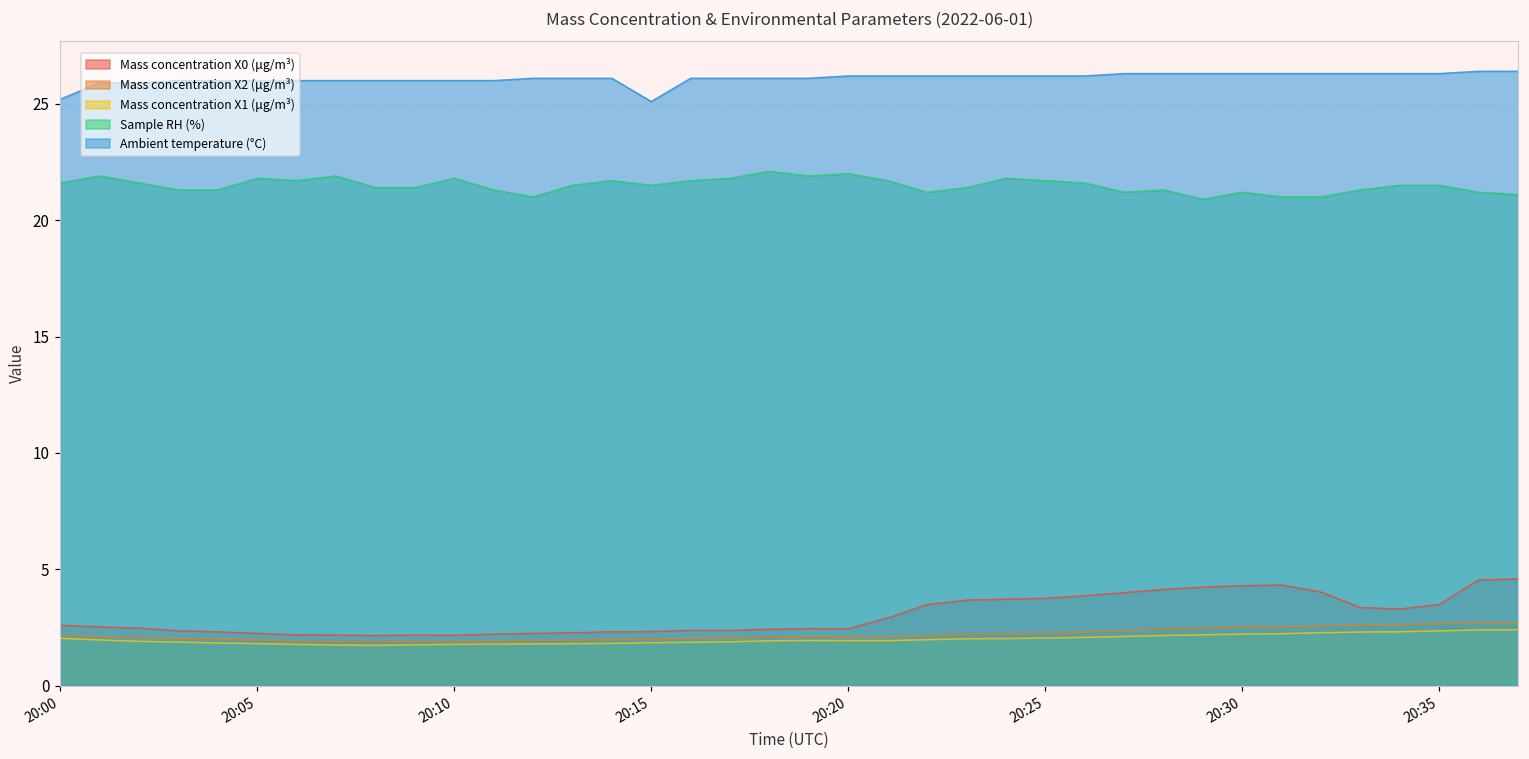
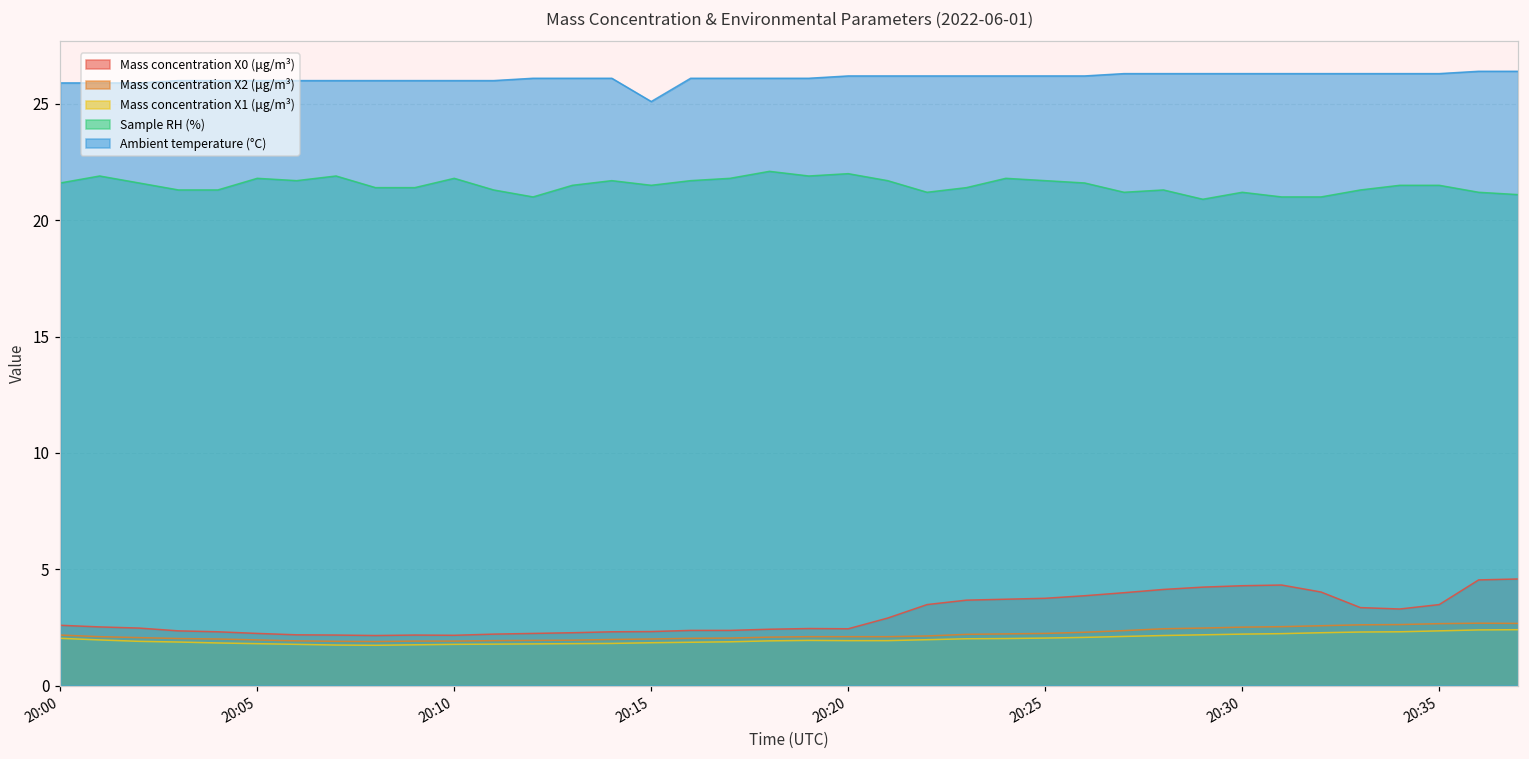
  {
    "Mass concentration X1 (μg/m³)": {
      "20:00": 2.0,
      "20:05": 1.8,
      "20:10": 1.8,
      "20:15": 1.8,
      "20:20": 1.9,
      "20:25": 2.0,
      "20:30": 2.2,
      "20:35": 2.4
    },
    "Sample RH (%)": {
      "20:00": 21.6,
      "20:05": 21.8,
      "20:10": 21.8,
      "20:15": 21.5,
      "20:20": 22.0,
      "20:25": 21.7,
      "20:30": 21.2,
      "20:35": 21.5
    },
    "Ambient temperature (°C)": {
-     "20:00": 25.2,
+     "20:00": 25.9,
      "20:10": 26.0,
      "20:15": 25.1,
      "20:20": 26.2,
      "20:25": 26.2,
      "20:30": 26.3,
      "20:35": 26.3
    }
  }
